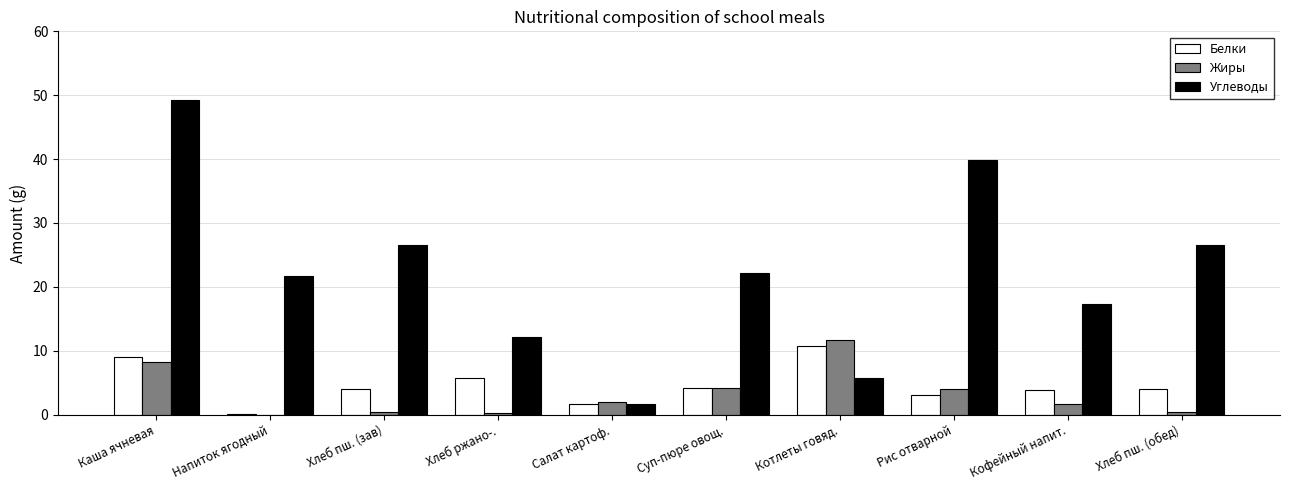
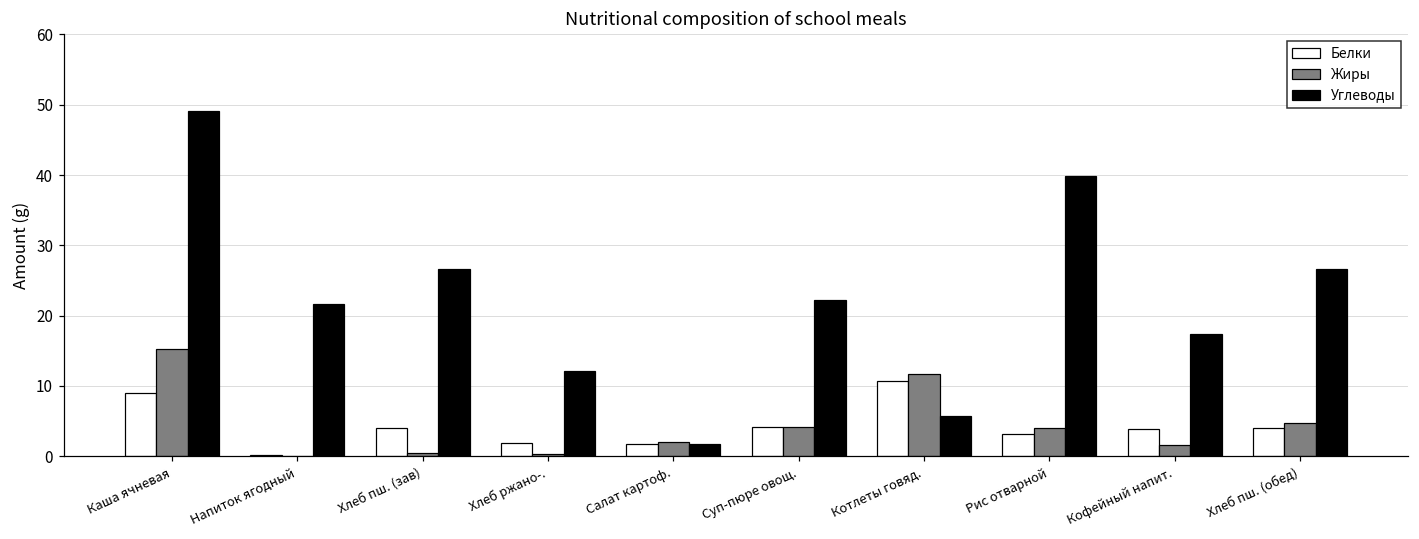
  {
    "Белки": {
      "Каша ячневая": 9,
      "Хлеб пш. (зав)": 4,
-     "Хлеб ржано-.": 6,
+     "Хлеб ржано-.": 2,
      "Салат картоф.": 2,
      "Суп-пюре овощ.": 4,
      "Котлеты говяд.": 11,
      "Рис отварной": 3,
      "Кофейный напит.": 4,
      "Хлеб пш. (обед)": 4
    },
    "Жиры": {
-     "Каша ячневая": 8,
+     "Каша ячневая": 15,
      "Напиток ягодный": 0,
      "Хлеб пш. (зав)": 0,
      "Салат картоф.": 2,
      "Суп-пюре овощ.": 4,
      "Котлеты говяд.": 12,
      "Рис отварной": 4,
      "Кофейный напит.": 2,
-     "Хлеб пш. (обед)": 0
+     "Хлеб пш. (обед)": 5
    },
    "Углеводы": {
      "Каша ячневая": 49,
      "Напиток ягодный": 22,
      "Хлеб пш. (зав)": 27,
      "Хлеб ржано-.": 12,
      "Салат картоф.": 2,
      "Суп-пюре овощ.": 22,
      "Котлеты говяд.": 6,
      "Рис отварной": 40,
      "Кофейный напит.": 17,
      "Хлеб пш. (обед)": 27
    }
  }
